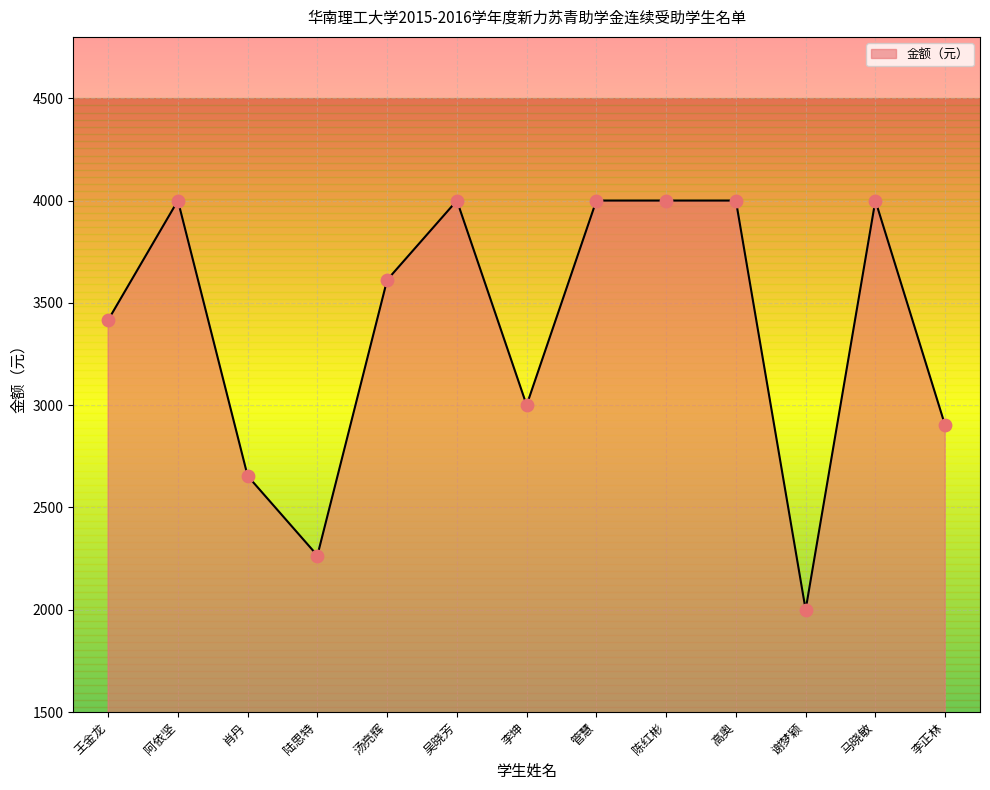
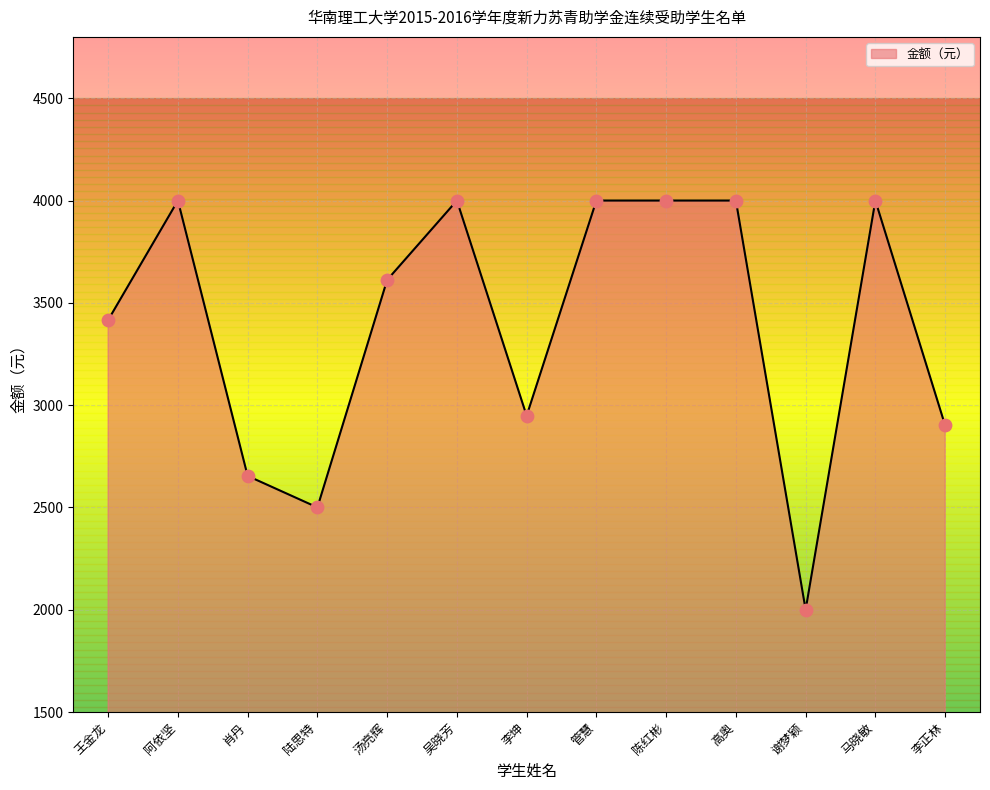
  {
    "王金龙": 3420,
    "阿依坚": 4000,
    "肖丹": 2650,
-   "陆思特": 2270,
+   "陆思特": 2500,
    "汤亮辉": 3610,
    "吴晓芳": 4000,
-   "李坤": 3000,
+   "李坤": 2950,
    "管慧": 4000,
    "陈红彬": 4000,
    "高奥": 4000,
    "谢梦颖": 2000,
    "马晓敏": 4000,
    "李正林": 2900
  }
